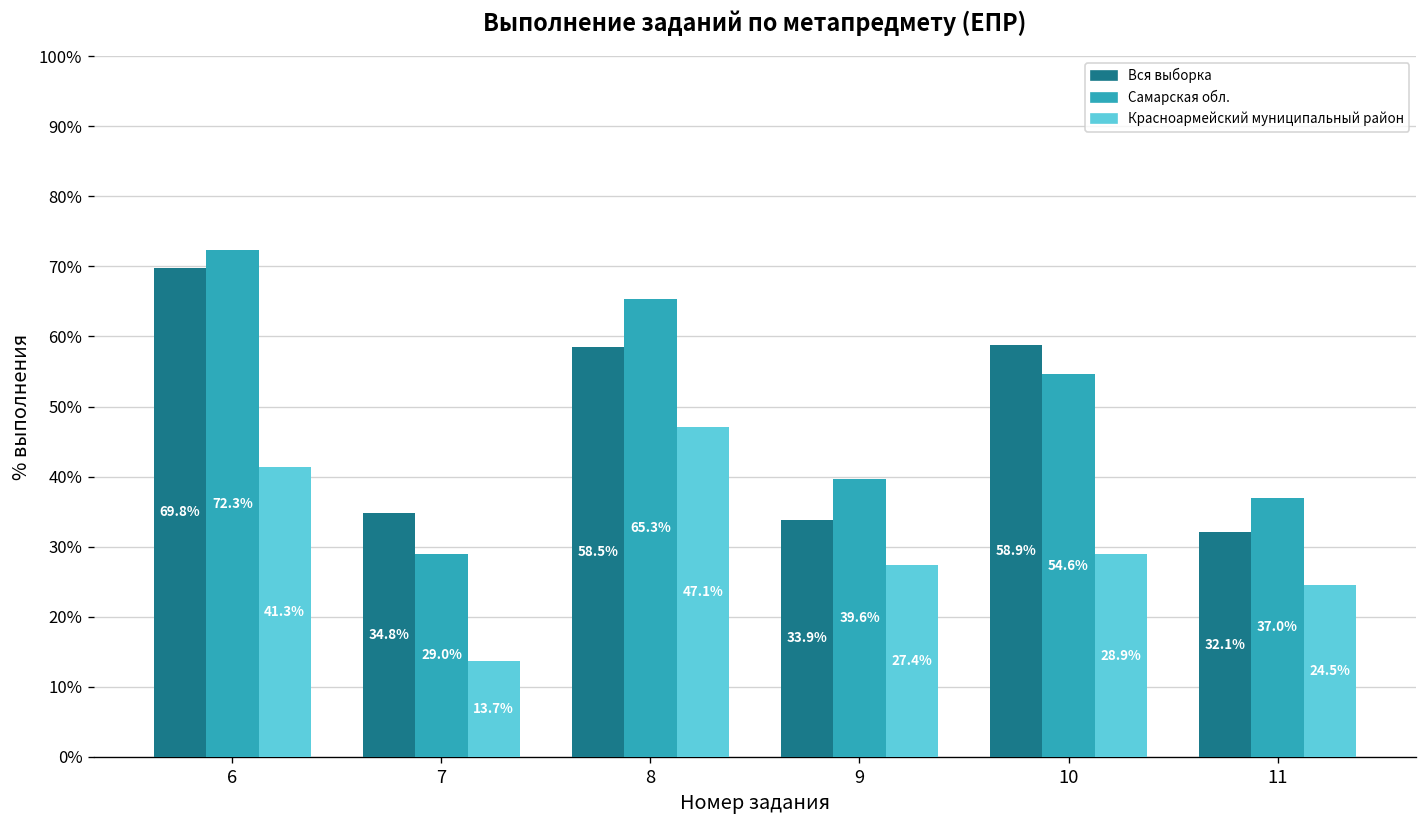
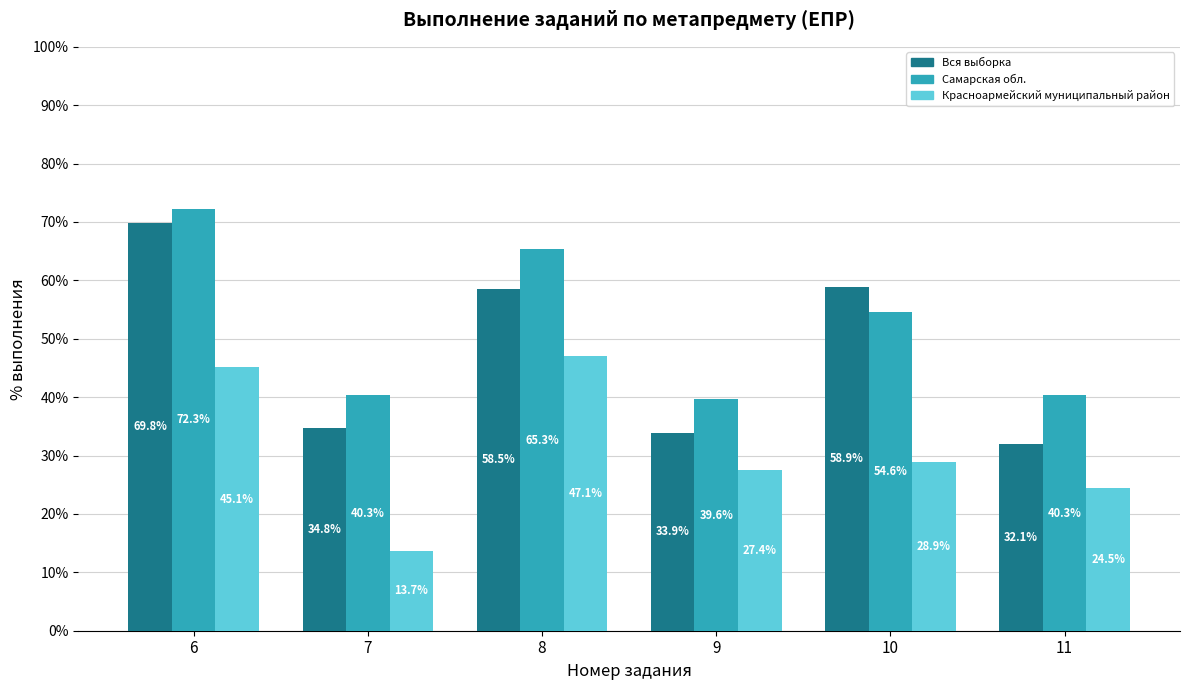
  {
    "Вся выборка": {
      "6": "69.8%",
      "7": "34.8%",
      "8": "58.5%",
      "9": "33.9%",
      "10": "58.9%",
      "11": "32.1%"
    },
    "Самарская обл.": {
      "6": "72.3%",
-     "7": "29.0%",
+     "7": "40.3%",
      "8": "65.3%",
      "9": "39.6%",
      "10": "54.6%",
-     "11": "37.0%"
+     "11": "40.3%"
    },
    "Красноармейский муниципальный район": {
-     "6": "41.3%",
+     "6": "45.1%",
      "7": "13.7%",
      "8": "47.1%",
      "9": "27.4%",
      "10": "28.9%",
      "11": "24.5%"
    }
  }
